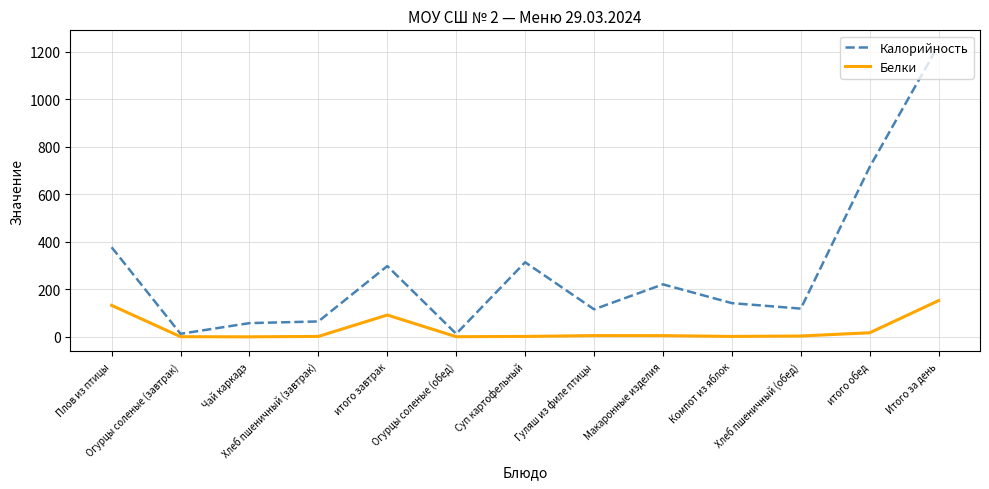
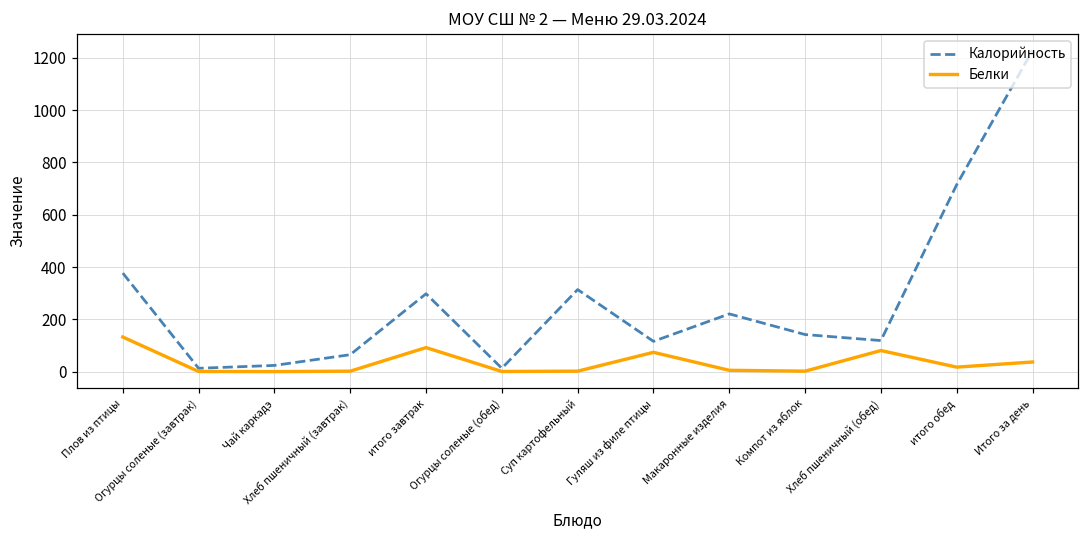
  {
    "Калорийность": {
      "Плов из птицы": 380,
      "Огурцы соленые (завтрак)": 10,
-     "Чай каркадэ": 60,
+     "Чай каркадэ": 20,
      "Хлеб пшеничный (завтрак)": 70,
      "итого завтрак": 300,
      "Огурцы соленые (обед)": 10,
      "Суп картофельный": 310,
      "Гуляш из филе птицы": 120,
      "Макаронные изделия": 220,
      "Компот из яблок": 140,
      "Хлеб пшеничный (обед)": 120,
      "итого обед": 720
    },
    "Белки": {
      "Плов из птицы": 130,
      "Огурцы соленые (завтрак)": 0,
      "Чай каркадэ": 0,
      "Хлеб пшеничный (завтрак)": 0,
      "итого завтрак": 90,
      "Огурцы соленые (обед)": 0,
      "Суп картофельный": 0,
-     "Гуляш из филе птицы": 10,
+     "Гуляш из филе птицы": 70,
      "Макаронные изделия": 10,
      "Компот из яблок": 0,
-     "Хлеб пшеничный (обед)": 0,
+     "Хлеб пшеничный (обед)": 80,
      "итого обед": 20,
-     "Итого за день": 150
+     "Итого за день": 40
    }
  }
